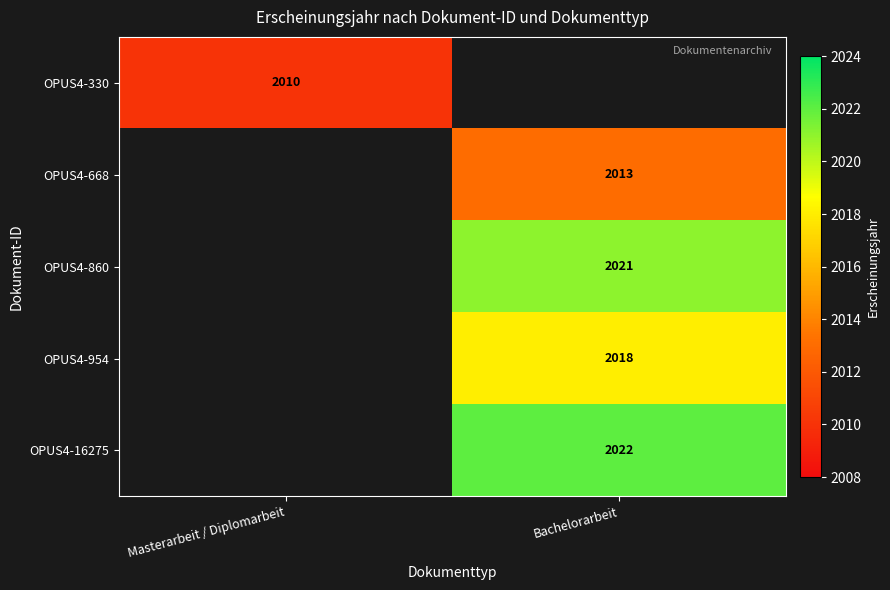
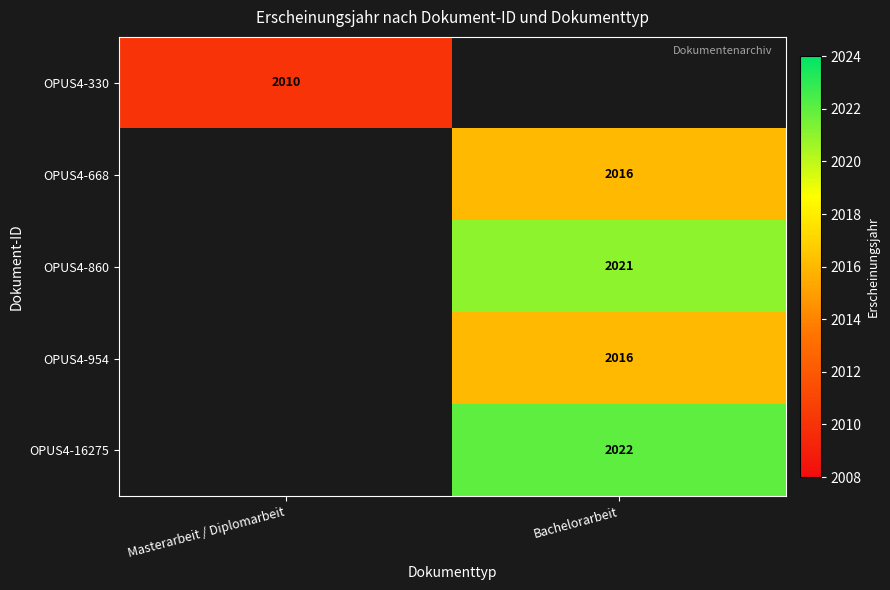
  {
    "OPUS4-330": {
      "Masterarbeit / Diplomarbeit": 2010
    },
    "OPUS4-668": {
-     "Bachelorarbeit": 2013
+     "Bachelorarbeit": 2016
    },
    "OPUS4-860": {
      "Bachelorarbeit": 2021
    },
    "OPUS4-954": {
-     "Bachelorarbeit": 2018
+     "Bachelorarbeit": 2016
    },
    "OPUS4-16275": {
      "Bachelorarbeit": 2022
    }
  }
